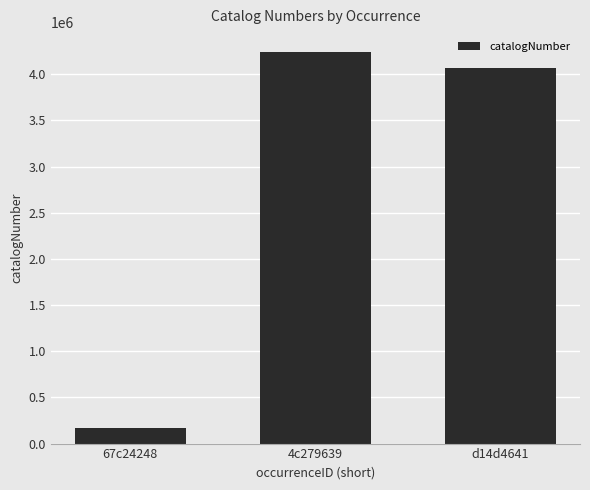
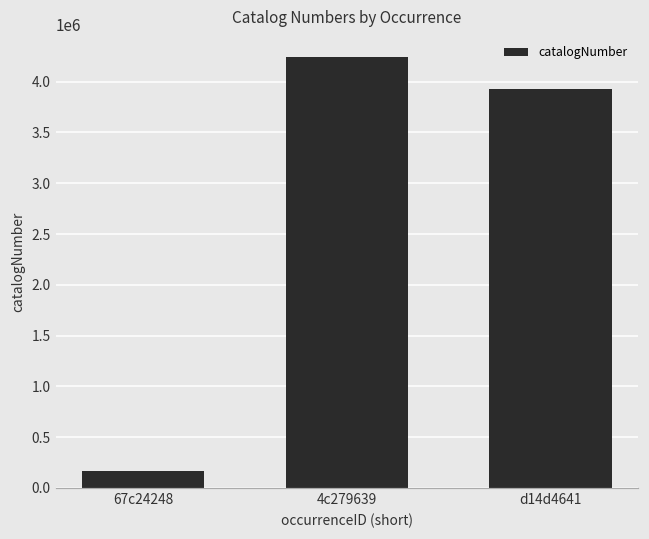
  {
    "67c24248": 200000,
    "4c279639": 4200000,
-   "d14d4641": 4100000
+   "d14d4641": 3900000
  }
